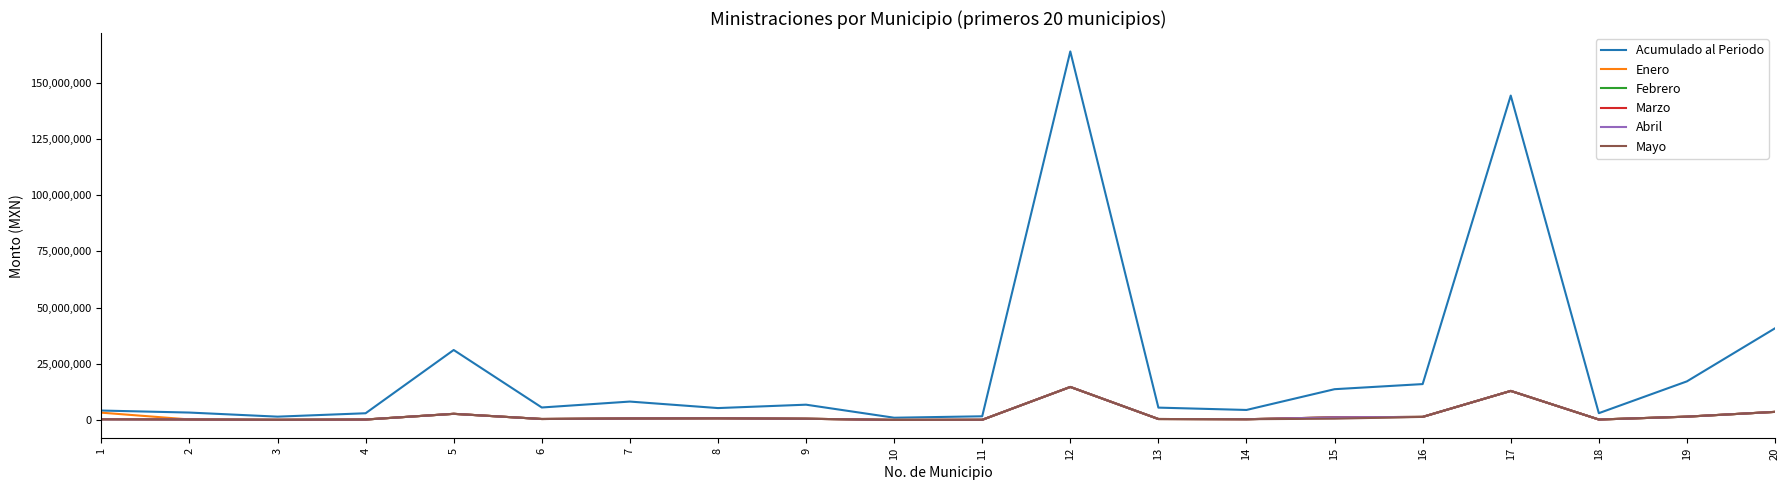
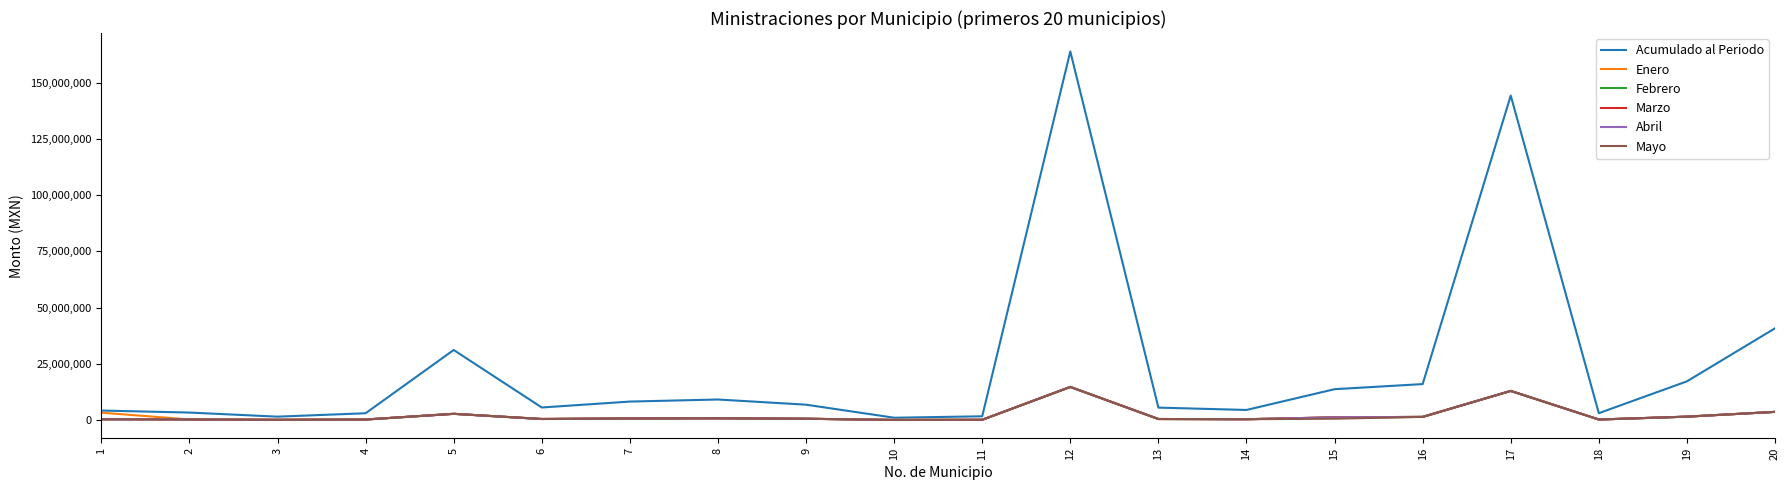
  {
    "Acumulado al Periodo": {
      "2": "3,000,000",
      "3": "2,000,000",
      "4": "3,000,000",
      "5": "31,000,000",
      "6": "6,000,000",
      "7": "8,000,000",
-     "8": "5,000,000",
+     "8": "9,000,000",
      "9": "7,000,000",
      "11": "2,000,000",
      "12": "164,000,000",
      "13": "6,000,000",
      "14": "5,000,000",
      "15": "14,000,000",
      "16": "16,000,000",
      "17": "144,000,000",
      "18": "3,000,000",
      "19": "17,000,000",
      "20": "41,000,000"
    }
  }
